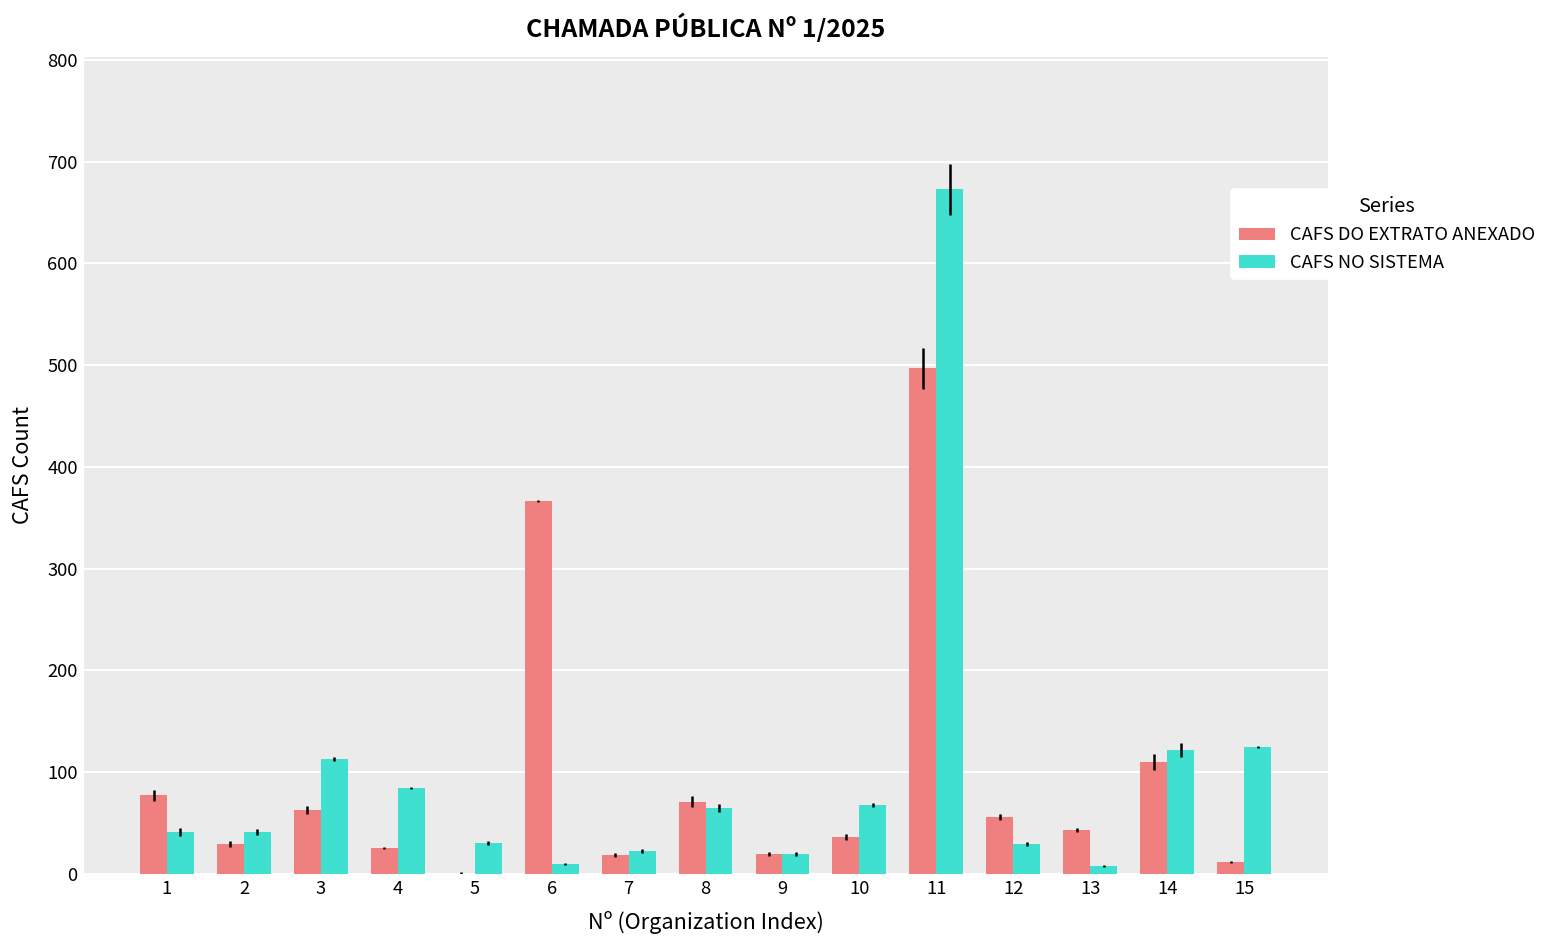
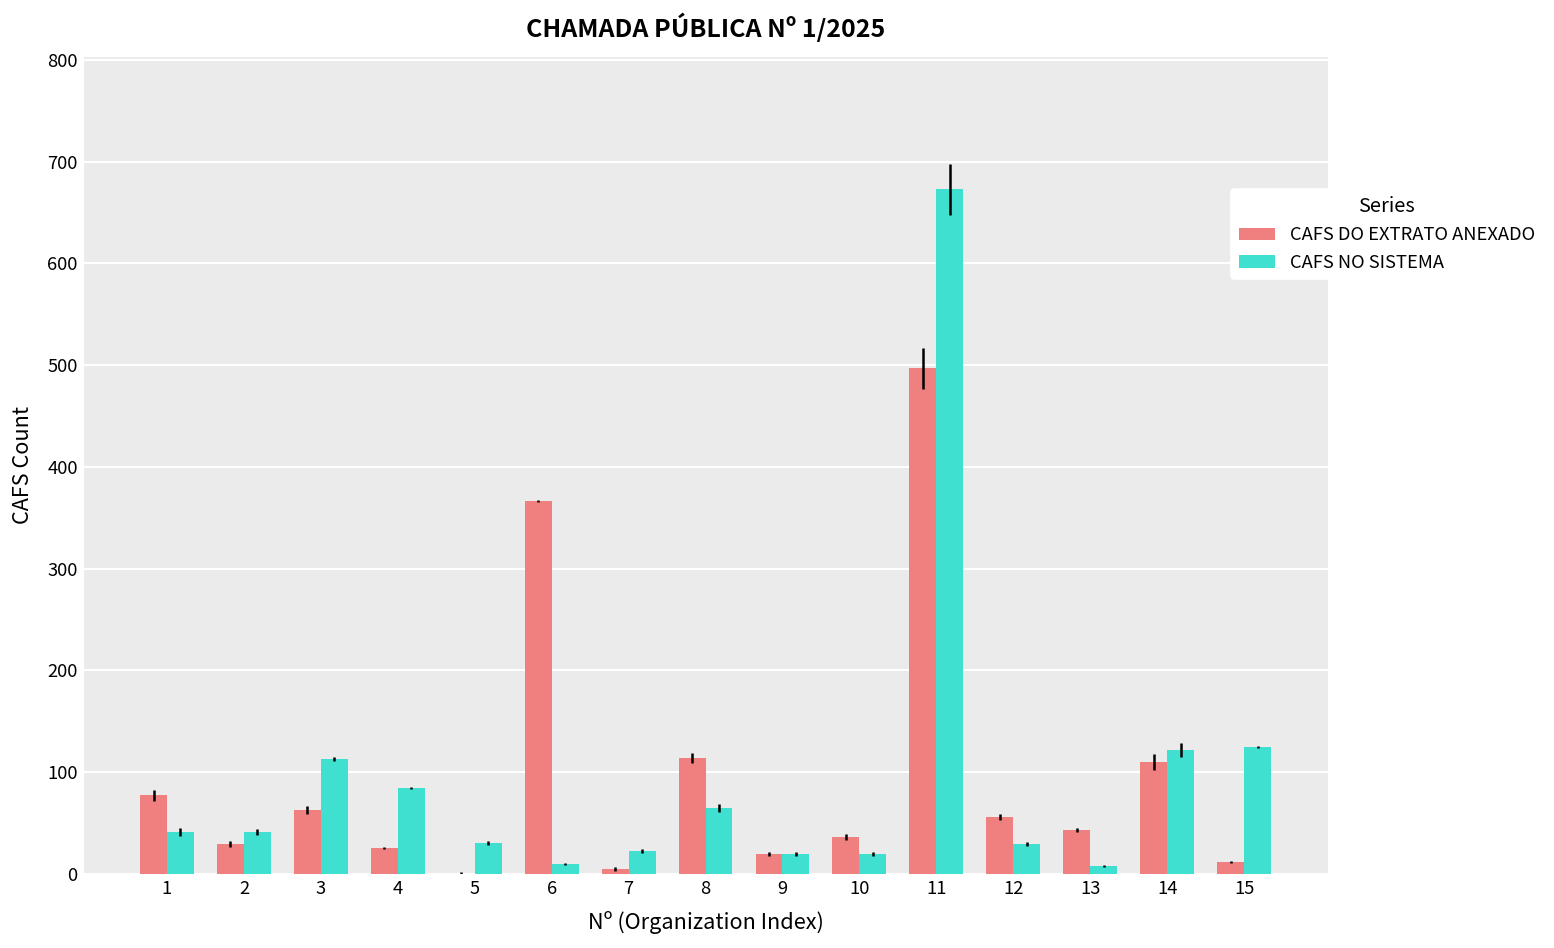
  {
    "CAFS DO EXTRATO ANEXADO": {
      "1": 80,
      "2": 30,
      "3": 60,
      "4": 30,
      "5": 0,
      "6": 370,
-     "7": 20,
-     "8": 70,
+     "7": 10,
+     "8": 110,
      "9": 20,
      "10": 40,
      "11": 500,
      "12": 60,
      "13": 40,
      "14": 110,
      "15": 10
    },
    "CAFS NO SISTEMA": {
      "1": 40,
      "2": 40,
      "3": 110,
      "4": 80,
      "5": 30,
      "6": 10,
      "7": 20,
      "8": 70,
      "9": 20,
-     "10": 70,
+     "10": 20,
      "11": 670,
      "12": 30,
      "13": 10,
      "14": 120,
      "15": 130
    }
  }
